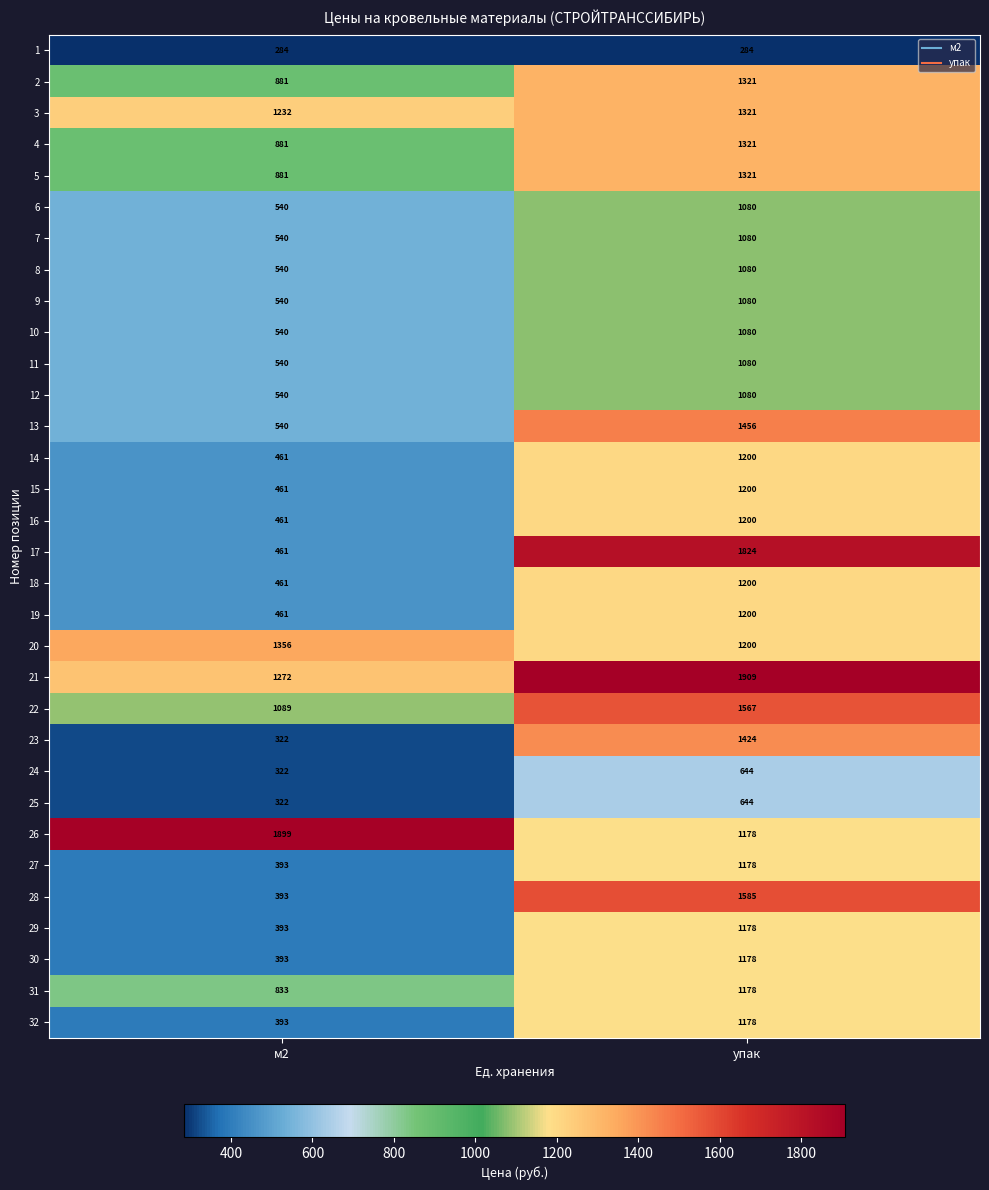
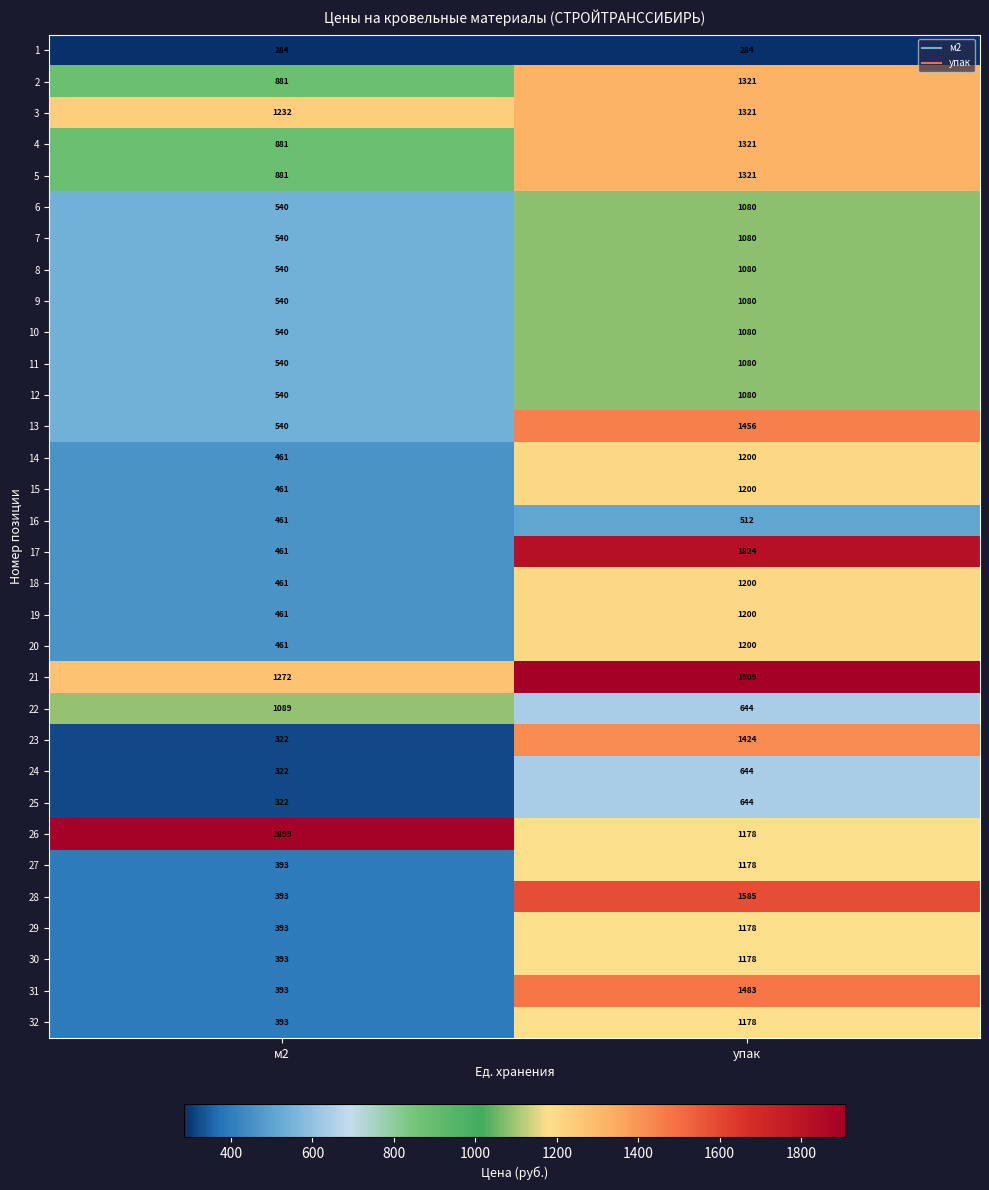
  {
    "1": {
      "м2": 284,
      "упак": 284
    },
    "2": {
      "м2": 881,
      "упак": 1321
    },
    "3": {
      "м2": 1232,
      "упак": 1321
    },
    "4": {
      "м2": 881,
      "упак": 1321
    },
    "5": {
      "м2": 881,
      "упак": 1321
    },
    "6": {
      "м2": 540,
      "упак": 1080
    },
    "7": {
      "м2": 540,
      "упак": 1080
    },
    "8": {
      "м2": 540,
      "упак": 1080
    },
    "9": {
      "м2": 540,
      "упак": 1080
    },
    "10": {
      "м2": 540,
      "упак": 1080
    },
    "11": {
      "м2": 540,
      "упак": 1080
    },
    "12": {
      "м2": 540,
      "упак": 1080
    },
    "13": {
      "м2": 540,
      "упак": 1456
    },
    "14": {
      "м2": 461,
      "упак": 1200
    },
    "15": {
      "м2": 461,
      "упак": 1200
    },
    "16": {
      "м2": 461,
-     "упак": 1200
+     "упак": 512
    },
    "17": {
      "м2": 461,
      "упак": 1824
    },
    "18": {
      "м2": 461,
      "упак": 1200
    },
    "19": {
      "м2": 461,
      "упак": 1200
    },
    "20": {
-     "м2": 1356,
+     "м2": 461,
      "упак": 1200
    },
    "21": {
      "м2": 1272,
      "упак": 1909
    },
    "22": {
      "м2": 1089,
-     "упак": 1567
+     "упак": 644
    },
    "23": {
      "м2": 322,
      "упак": 1424
    },
    "24": {
      "м2": 322,
      "упак": 644
    },
    "25": {
      "м2": 322,
      "упак": 644
    },
    "26": {
      "м2": 1899,
      "упак": 1178
    },
    "27": {
      "м2": 393,
      "упак": 1178
    },
    "28": {
      "м2": 393,
      "упак": 1585
    },
    "29": {
      "м2": 393,
      "упак": 1178
    },
    "30": {
      "м2": 393,
      "упак": 1178
    },
    "31": {
-     "м2": 833,
-     "упак": 1178
+     "м2": 393,
+     "упак": 1483
    },
    "32": {
      "м2": 393,
      "упак": 1178
    }
  }
